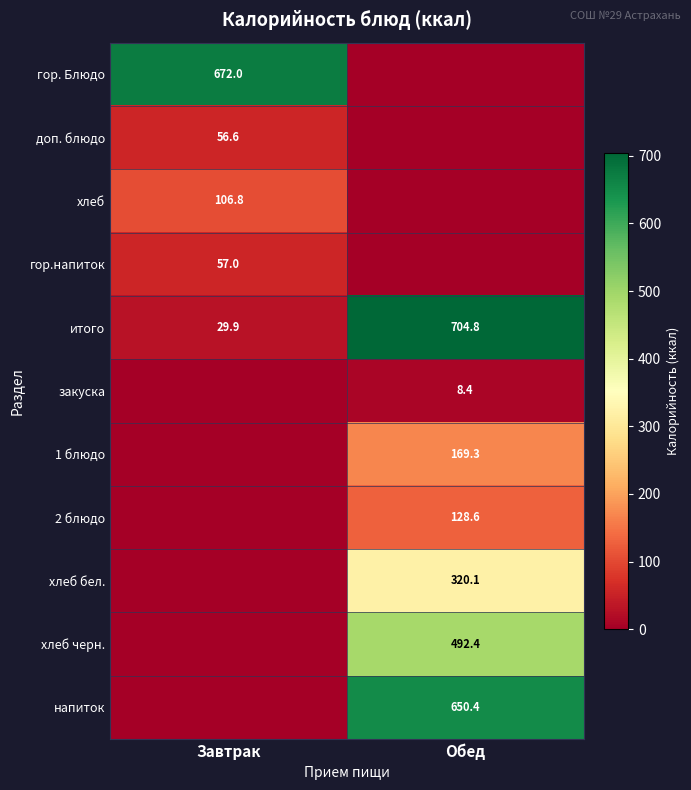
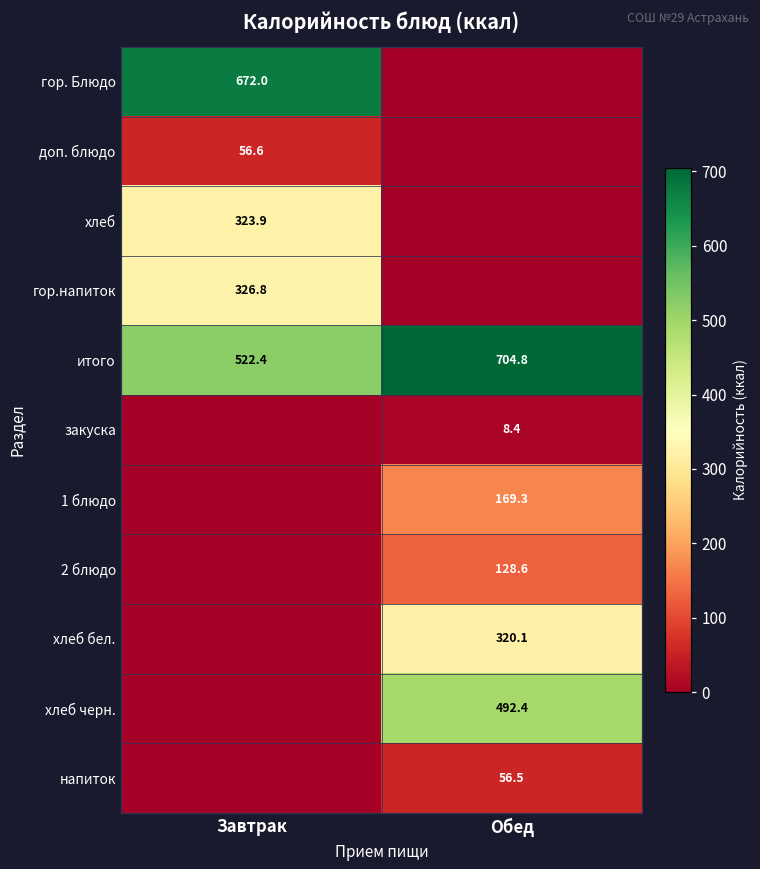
  {
    "гор. Блюдо": {
      "Завтрак": 672.0
    },
    "доп. блюдо": {
      "Завтрак": 56.6
    },
    "хлеб": {
-     "Завтрак": 106.8
+     "Завтрак": 323.9
    },
    "гор.напиток": {
-     "Завтрак": 57.0
+     "Завтрак": 326.8
    },
    "итого": {
-     "Завтрак": 29.9,
+     "Завтрак": 522.4,
      "Обед": 704.8
    },
    "закуска": {
      "Обед": 8.4
    },
    "1 блюдо": {
      "Обед": 169.3
    },
    "2 блюдо": {
      "Обед": 128.6
    },
    "хлеб бел.": {
      "Обед": 320.1
    },
    "хлеб черн.": {
      "Обед": 492.4
    },
    "напиток": {
-     "Обед": 650.4
+     "Обед": 56.5
    }
  }
